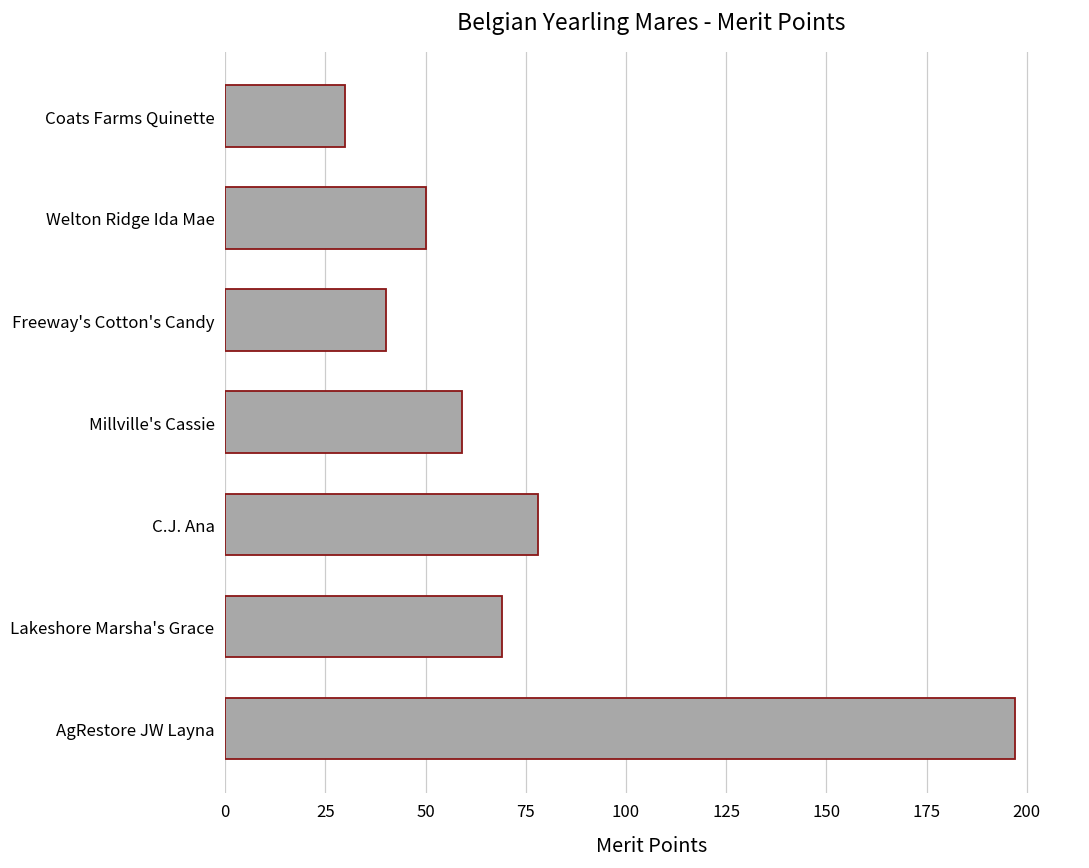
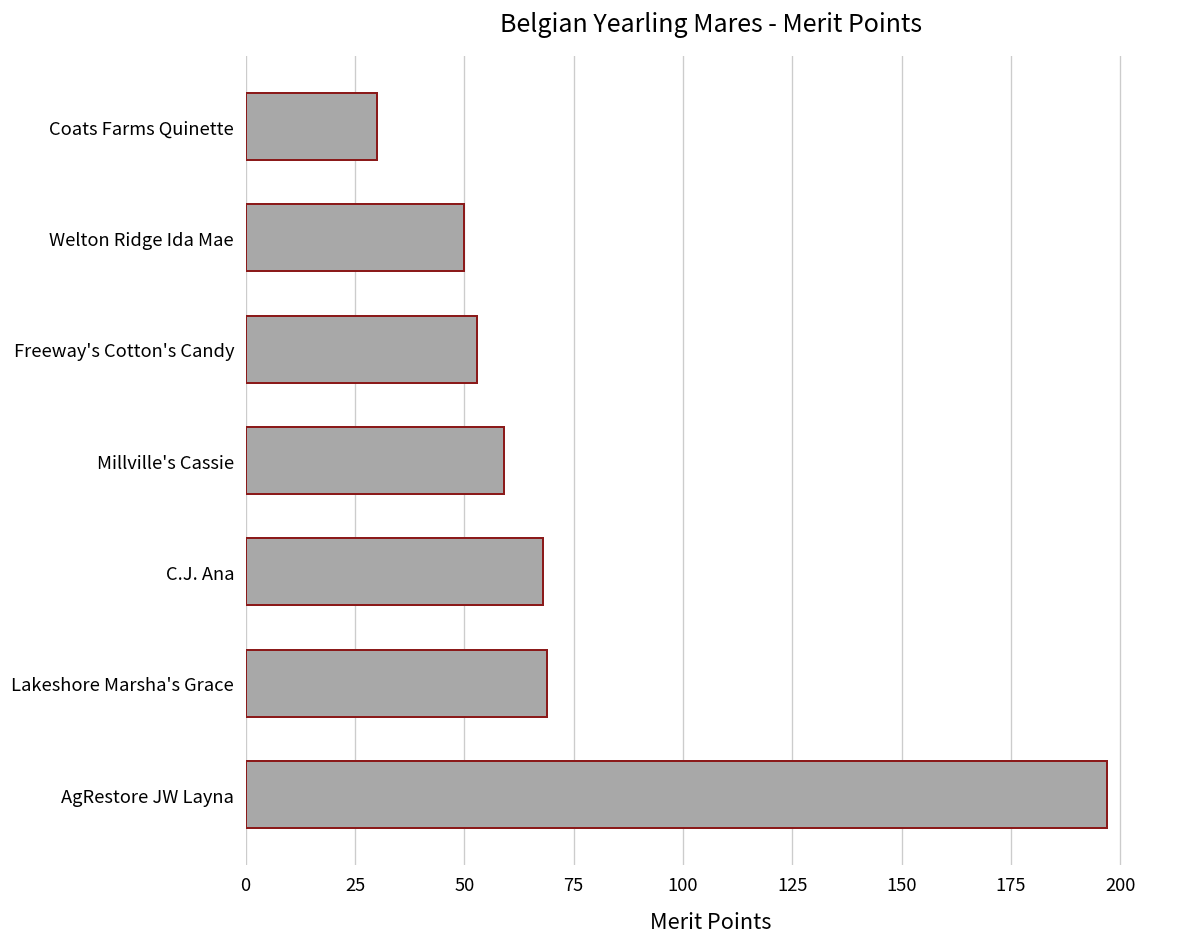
  {
    "Coats Farms Quinette": 30,
    "Welton Ridge Ida Mae": 50,
-   "Freeway's Cotton's Candy": 40,
+   "Freeway's Cotton's Candy": 53,
    "Millville's Cassie": 59,
-   "C.J. Ana": 78,
+   "C.J. Ana": 68,
    "Lakeshore Marsha's Grace": 69,
    "AgRestore JW Layna": 197
  }
